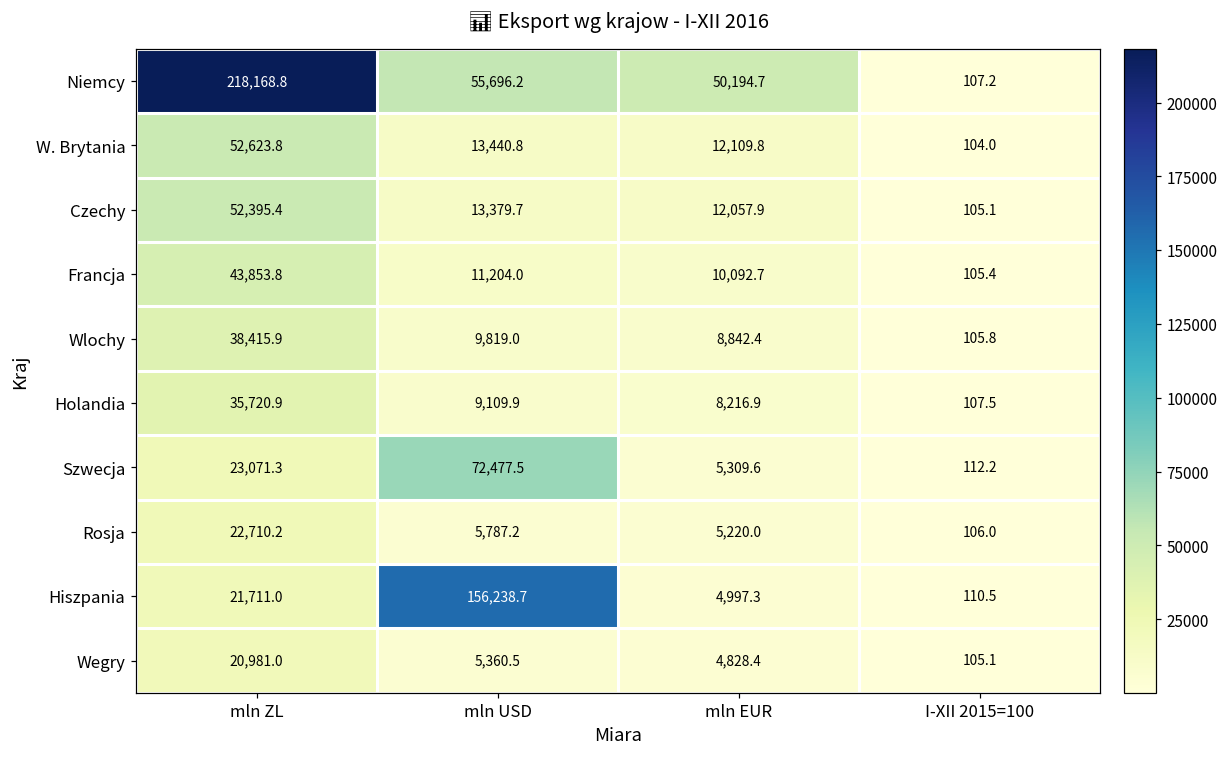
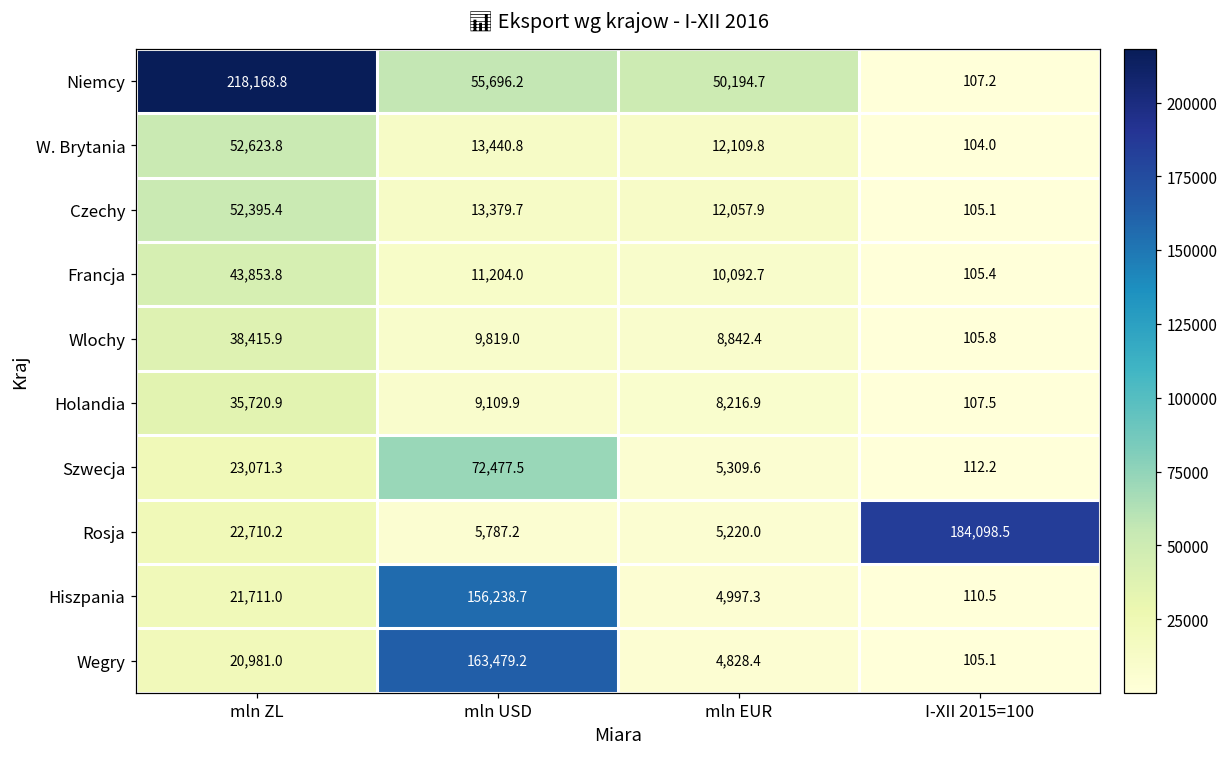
  {
    "Niemcy": {
      "mln ZL": "218,168.8",
      "mln USD": "55,696.2",
      "mln EUR": "50,194.7",
      "I-XII 2015=100": "107.2"
    },
    "W. Brytania": {
      "mln ZL": "52,623.8",
      "mln USD": "13,440.8",
      "mln EUR": "12,109.8",
      "I-XII 2015=100": "104.0"
    },
    "Czechy": {
      "mln ZL": "52,395.4",
      "mln USD": "13,379.7",
      "mln EUR": "12,057.9",
      "I-XII 2015=100": "105.1"
    },
    "Francja": {
      "mln ZL": "43,853.8",
      "mln USD": "11,204.0",
      "mln EUR": "10,092.7",
      "I-XII 2015=100": "105.4"
    },
    "Wlochy": {
      "mln ZL": "38,415.9",
      "mln USD": "9,819.0",
      "mln EUR": "8,842.4",
      "I-XII 2015=100": "105.8"
    },
    "Holandia": {
      "mln ZL": "35,720.9",
      "mln USD": "9,109.9",
      "mln EUR": "8,216.9",
      "I-XII 2015=100": "107.5"
    },
    "Szwecja": {
      "mln ZL": "23,071.3",
      "mln USD": "72,477.5",
      "mln EUR": "5,309.6",
      "I-XII 2015=100": "112.2"
    },
    "Rosja": {
      "mln ZL": "22,710.2",
      "mln USD": "5,787.2",
      "mln EUR": "5,220.0",
-     "I-XII 2015=100": "106.0"
+     "I-XII 2015=100": "184,098.5"
    },
    "Hiszpania": {
      "mln ZL": "21,711.0",
      "mln USD": "156,238.7",
      "mln EUR": "4,997.3",
      "I-XII 2015=100": "110.5"
    },
    "Wegry": {
      "mln ZL": "20,981.0",
-     "mln USD": "5,360.5",
+     "mln USD": "163,479.2",
      "mln EUR": "4,828.4",
      "I-XII 2015=100": "105.1"
    }
  }
